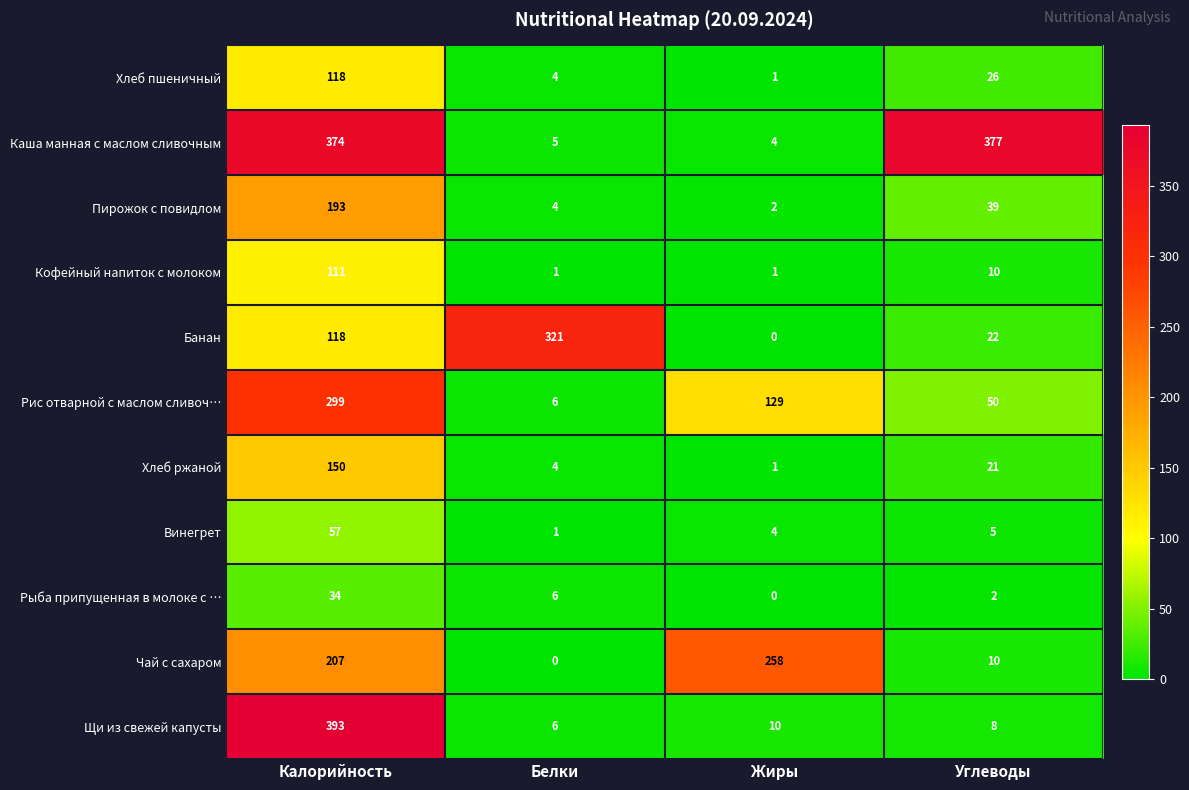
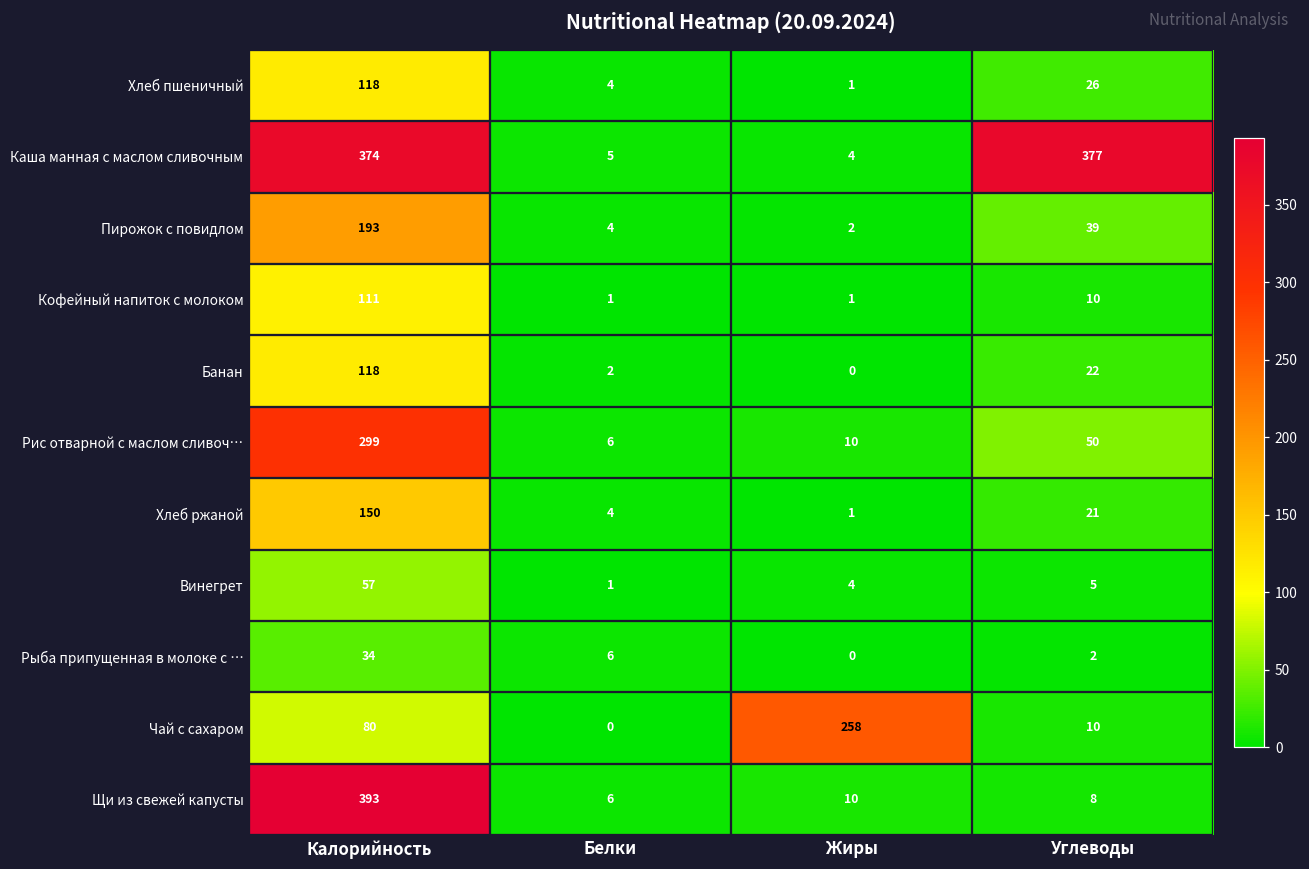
  {
    "Хлеб пшеничный": {
      "Калорийность": 118,
      "Белки": 4,
      "Жиры": 1,
      "Углеводы": 26
    },
    "Каша манная с маслом сливочным": {
      "Калорийность": 374,
      "Белки": 5,
      "Жиры": 4,
      "Углеводы": 377
    },
    "Пирожок с повидлом": {
      "Калорийность": 193,
      "Белки": 4,
      "Жиры": 2,
      "Углеводы": 39
    },
    "Кофейный напиток с молоком": {
      "Калорийность": 111,
      "Белки": 1,
      "Жиры": 1,
      "Углеводы": 10
    },
    "Банан": {
      "Калорийность": 118,
-     "Белки": 321,
+     "Белки": 2,
      "Жиры": 0,
      "Углеводы": 22
    },
    "Рис отварной с маслом сливоч…": {
      "Калорийность": 299,
      "Белки": 6,
-     "Жиры": 129,
+     "Жиры": 10,
      "Углеводы": 50
    },
    "Хлеб ржаной": {
      "Калорийность": 150,
      "Белки": 4,
      "Жиры": 1,
      "Углеводы": 21
    },
    "Винегрет": {
      "Калорийность": 57,
      "Белки": 1,
      "Жиры": 4,
      "Углеводы": 5
    },
    "Рыба припущенная в молоке с …": {
      "Калорийность": 34,
      "Белки": 6,
      "Жиры": 0,
      "Углеводы": 2
    },
    "Чай с сахаром": {
-     "Калорийность": 207,
+     "Калорийность": 80,
      "Белки": 0,
      "Жиры": 258,
      "Углеводы": 10
    },
    "Щи из свежей капусты": {
      "Калорийность": 393,
      "Белки": 6,
      "Жиры": 10,
      "Углеводы": 8
    }
  }
